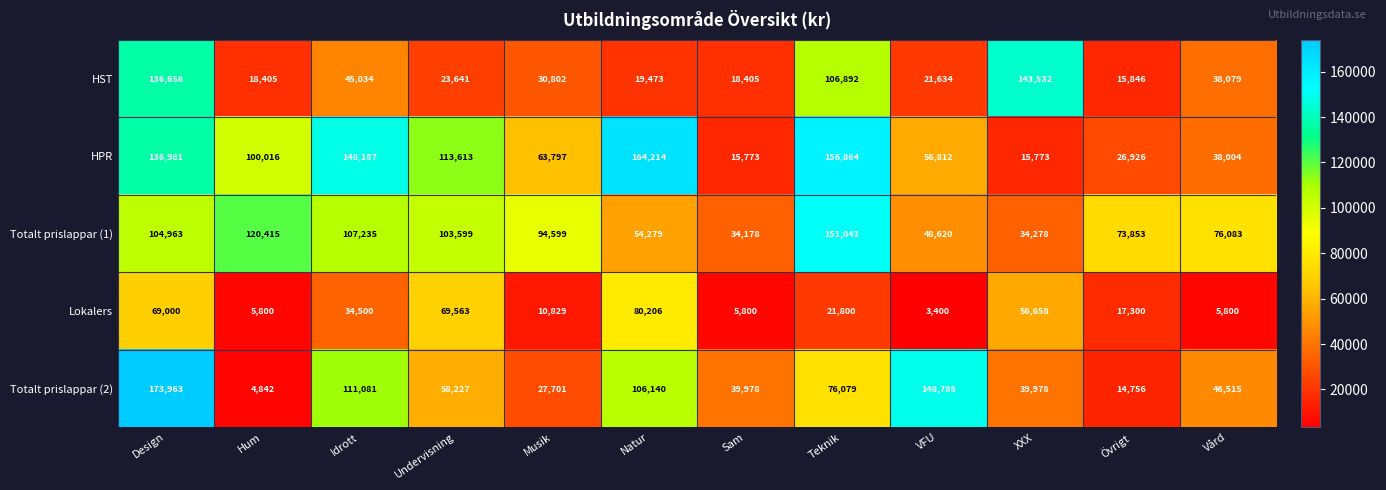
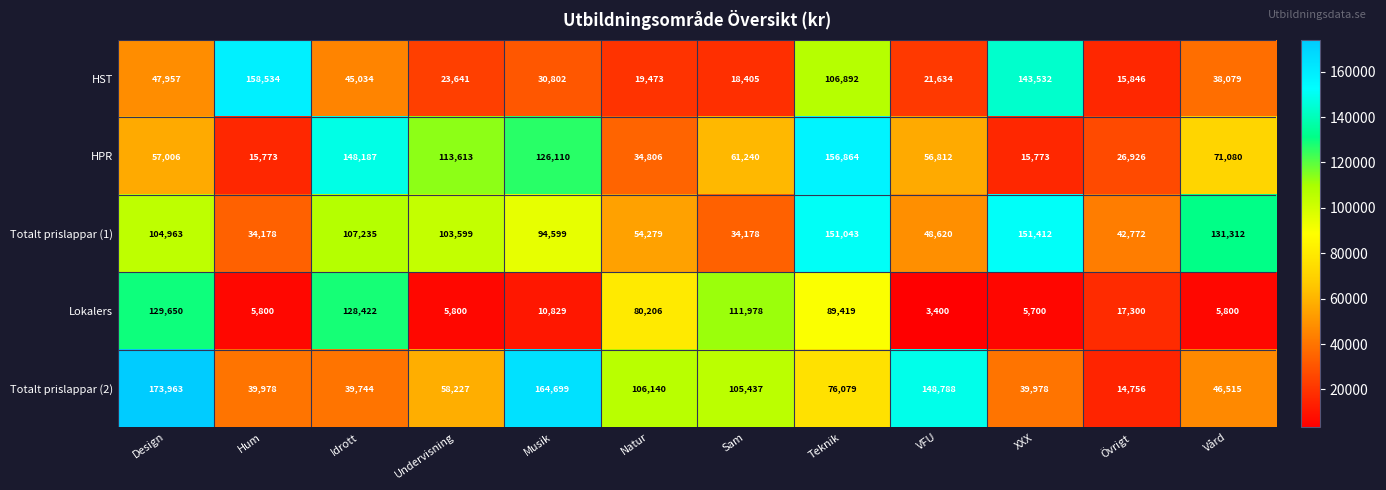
  {
    "HST": {
-     "Design": "136,658",
-     "Hum": "18,405",
+     "Design": "47,957",
+     "Hum": "158,534",
      "Idrott": "45,034",
      "Undervisning": "23,641",
      "Musik": "30,802",
      "Natur": "19,473",
      "Sam": "18,405",
      "Teknik": "106,892",
      "VFU": "21,634",
      "XXX": "143,532",
      "Övrigt": "15,846",
      "Vård": "38,079"
    },
    "HPR": {
-     "Design": "136,981",
-     "Hum": "100,016",
+     "Design": "57,006",
+     "Hum": "15,773",
      "Idrott": "148,187",
      "Undervisning": "113,613",
-     "Musik": "63,797",
-     "Natur": "164,214",
-     "Sam": "15,773",
+     "Musik": "126,110",
+     "Natur": "34,806",
+     "Sam": "61,240",
      "Teknik": "156,864",
      "VFU": "56,812",
      "XXX": "15,773",
      "Övrigt": "26,926",
-     "Vård": "38,004"
+     "Vård": "71,080"
    },
    "Totalt prislappar (1)": {
      "Design": "104,963",
-     "Hum": "120,415",
+     "Hum": "34,178",
      "Idrott": "107,235",
      "Undervisning": "103,599",
      "Musik": "94,599",
      "Natur": "54,279",
      "Sam": "34,178",
      "Teknik": "151,043",
      "VFU": "48,620",
-     "XXX": "34,278",
-     "Övrigt": "73,853",
-     "Vård": "76,083"
+     "XXX": "151,412",
+     "Övrigt": "42,772",
+     "Vård": "131,312"
    },
    "Lokalers": {
-     "Design": "69,000",
+     "Design": "129,650",
      "Hum": "5,800",
-     "Idrott": "34,500",
-     "Undervisning": "69,563",
+     "Idrott": "128,422",
+     "Undervisning": "5,800",
      "Musik": "10,829",
      "Natur": "80,206",
-     "Sam": "5,800",
-     "Teknik": "21,800",
+     "Sam": "111,978",
+     "Teknik": "89,419",
      "VFU": "3,400",
-     "XXX": "56,658",
+     "XXX": "5,700",
      "Övrigt": "17,300",
      "Vård": "5,800"
    },
    "Totalt prislappar (2)": {
      "Design": "173,963",
-     "Hum": "4,842",
-     "Idrott": "111,081",
+     "Hum": "39,978",
+     "Idrott": "39,744",
      "Undervisning": "58,227",
-     "Musik": "27,701",
+     "Musik": "164,699",
      "Natur": "106,140",
-     "Sam": "39,978",
+     "Sam": "105,437",
      "Teknik": "76,079",
      "VFU": "148,788",
      "XXX": "39,978",
      "Övrigt": "14,756",
      "Vård": "46,515"
    }
  }
